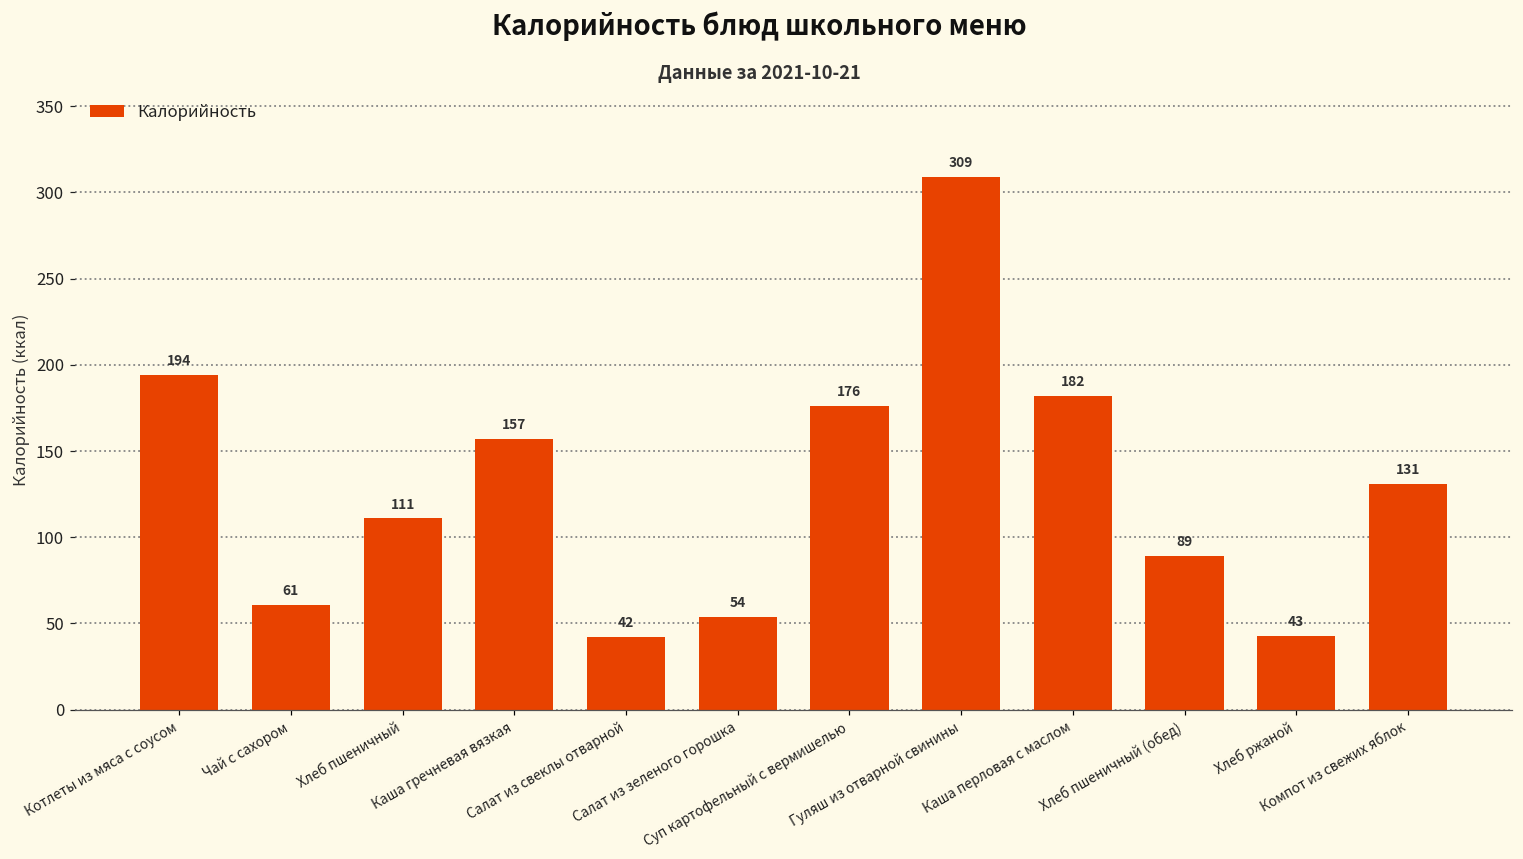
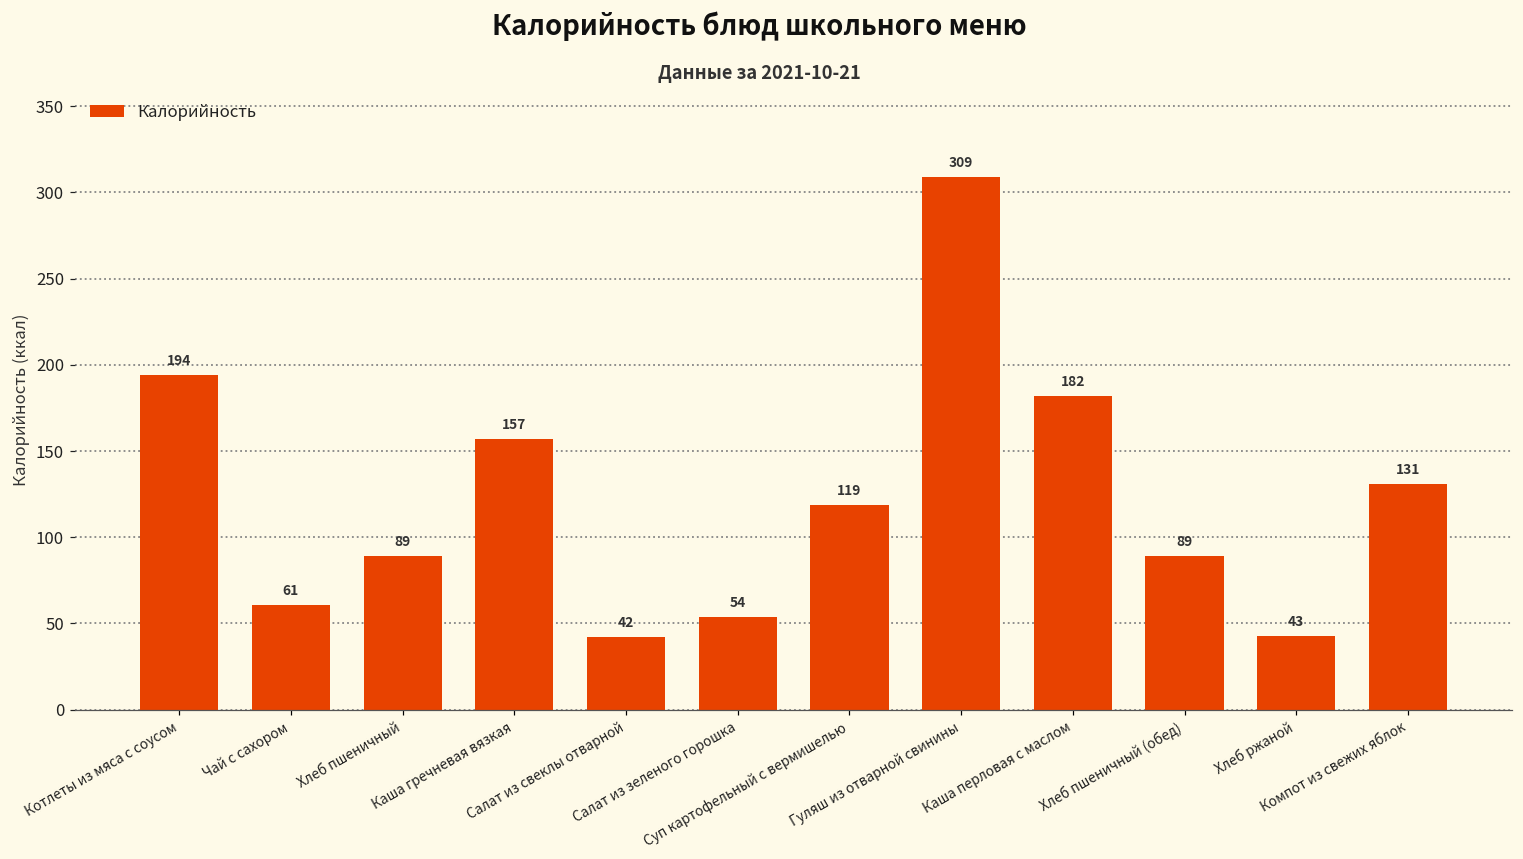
  {
    "Котлеты из мяса с соусом": 194,
    "Чай с сахором": 61,
-   "Хлеб пшеничный": 111,
+   "Хлеб пшеничный": 89,
    "Каша гречневая вязкая": 157,
    "Салат из свеклы отварной": 42,
    "Салат из зеленого горошка": 54,
-   "Суп картофельный с вермишелью": 176,
+   "Суп картофельный с вермишелью": 119,
    "Гуляш из отварной свинины": 309,
    "Каша перловая с маслом": 182,
    "Хлеб пшеничный (обед)": 89,
    "Хлеб ржаной": 43,
    "Компот из свежих яблок": 131
  }
